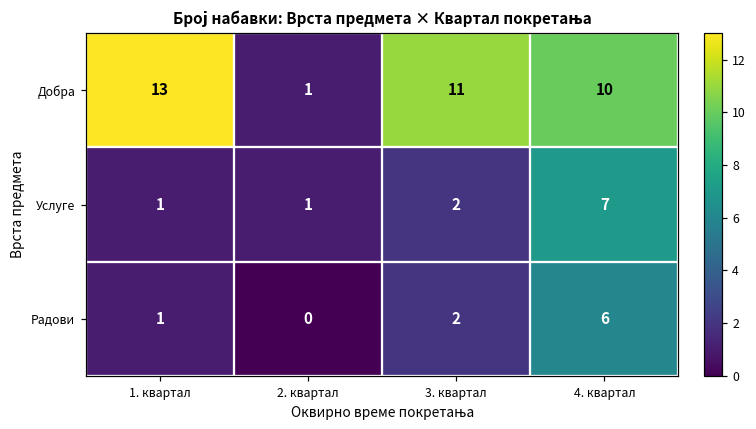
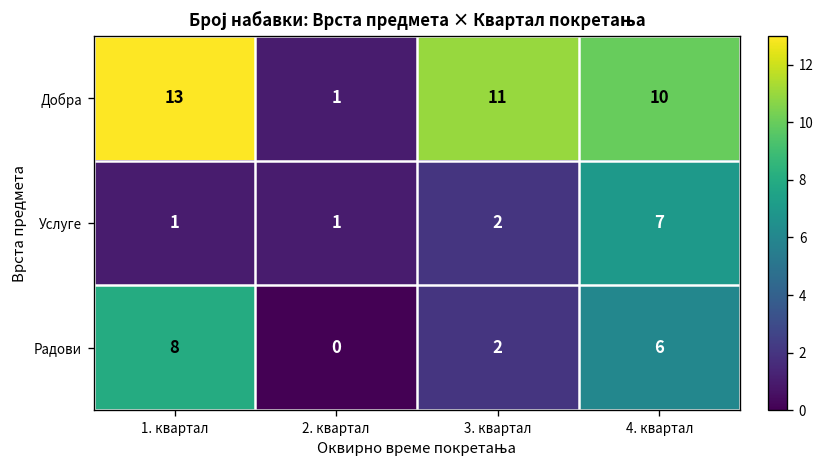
  {
    "Добра": {
      "1. квартал": 13,
      "2. квартал": 1,
      "3. квартал": 11,
      "4. квартал": 10
    },
    "Услуге": {
      "1. квартал": 1,
      "2. квартал": 1,
      "3. квартал": 2,
      "4. квартал": 7
    },
    "Радови": {
-     "1. квартал": 1,
+     "1. квартал": 8,
      "2. квартал": 0,
      "3. квартал": 2,
      "4. квартал": 6
    }
  }
